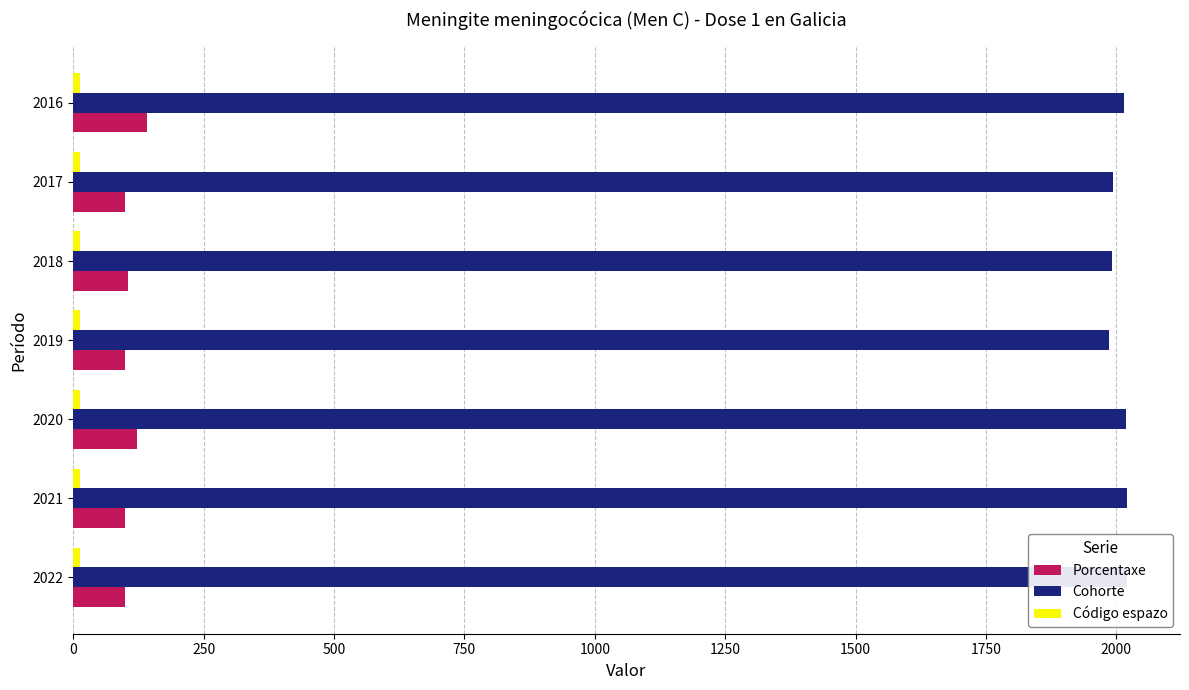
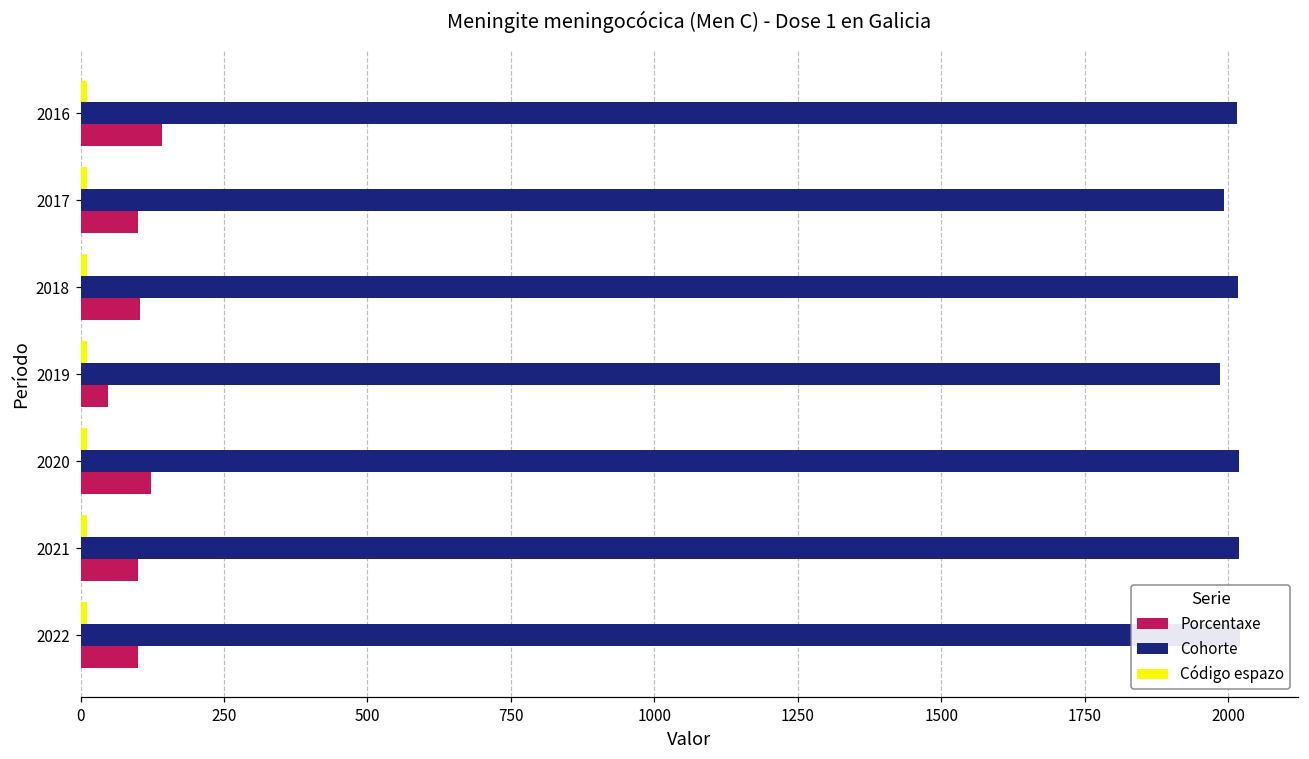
  {
    "Porcentaxe": {
      "2016": 140,
      "2017": 100,
      "2018": 100,
-     "2019": 100,
+     "2019": 50,
      "2020": 120,
      "2021": 100,
      "2022": 100
    },
    "Cohorte": {
      "2016": 2020,
      "2017": 1990,
-     "2018": 1990,
+     "2018": 2020,
      "2019": 1990,
      "2020": 2020,
      "2021": 2020
    },
    "Código espazo": {
      "2016": 10,
      "2017": 10,
      "2018": 10,
      "2019": 10,
      "2020": 10,
      "2021": 10,
      "2022": 10
    }
  }
